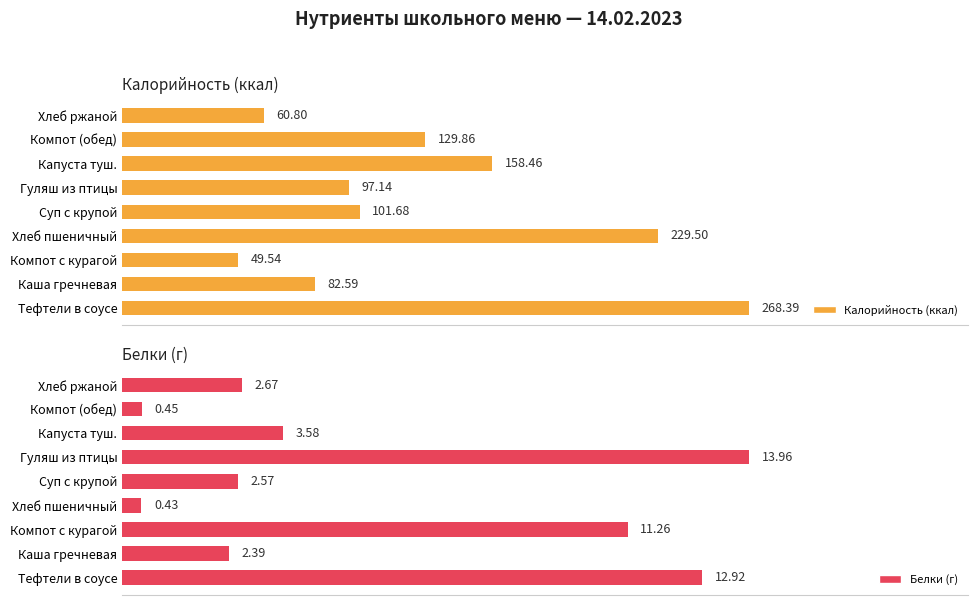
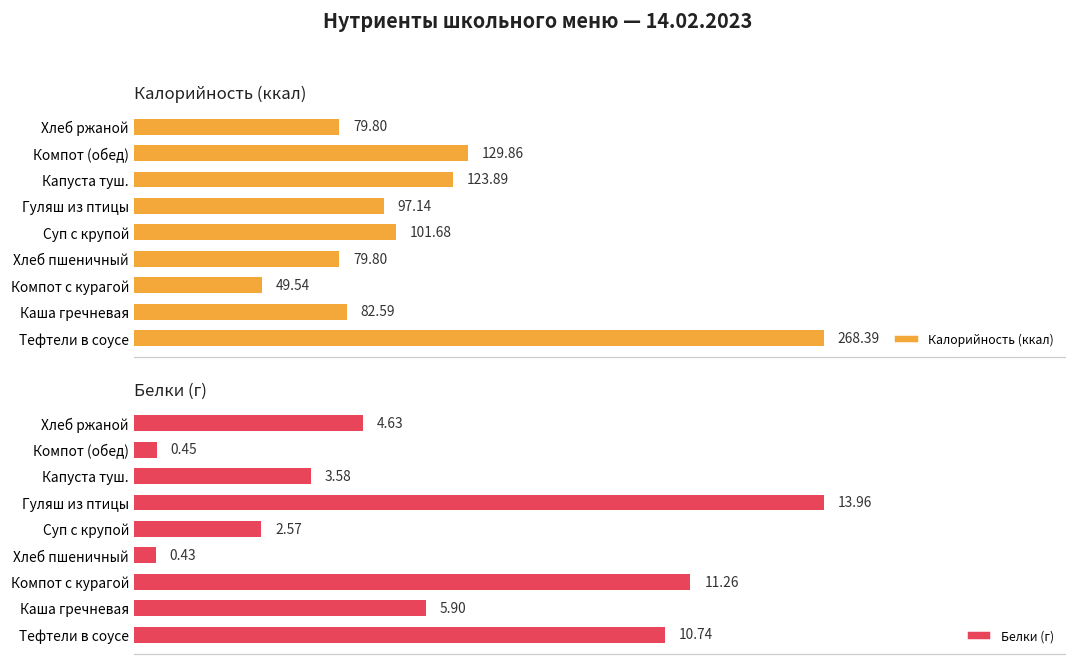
  {
    "Калорийность (ккал)": {
-     "Хлеб ржаной": 60.80,
+     "Хлеб ржаной": 79.80,
      "Компот (обед)": 129.86,
-     "Капуста туш.": 158.46,
+     "Капуста туш.": 123.89,
      "Гуляш из птицы": 97.14,
      "Суп с крупой": 101.68,
-     "Хлеб пшеничный": 229.50,
+     "Хлеб пшеничный": 79.80,
      "Компот с курагой": 49.54,
      "Каша гречневая": 82.59,
      "Тефтели в соусе": 268.39
    },
    "Белки (г)": {
-     "Хлеб ржаной": 2.67,
+     "Хлеб ржаной": 4.63,
      "Компот (обед)": 0.45,
      "Капуста туш.": 3.58,
      "Гуляш из птицы": 13.96,
      "Суп с крупой": 2.57,
      "Хлеб пшеничный": 0.43,
      "Компот с курагой": 11.26,
-     "Каша гречневая": 2.39,
-     "Тефтели в соусе": 12.92
+     "Каша гречневая": 5.90,
+     "Тефтели в соусе": 10.74
    }
  }
